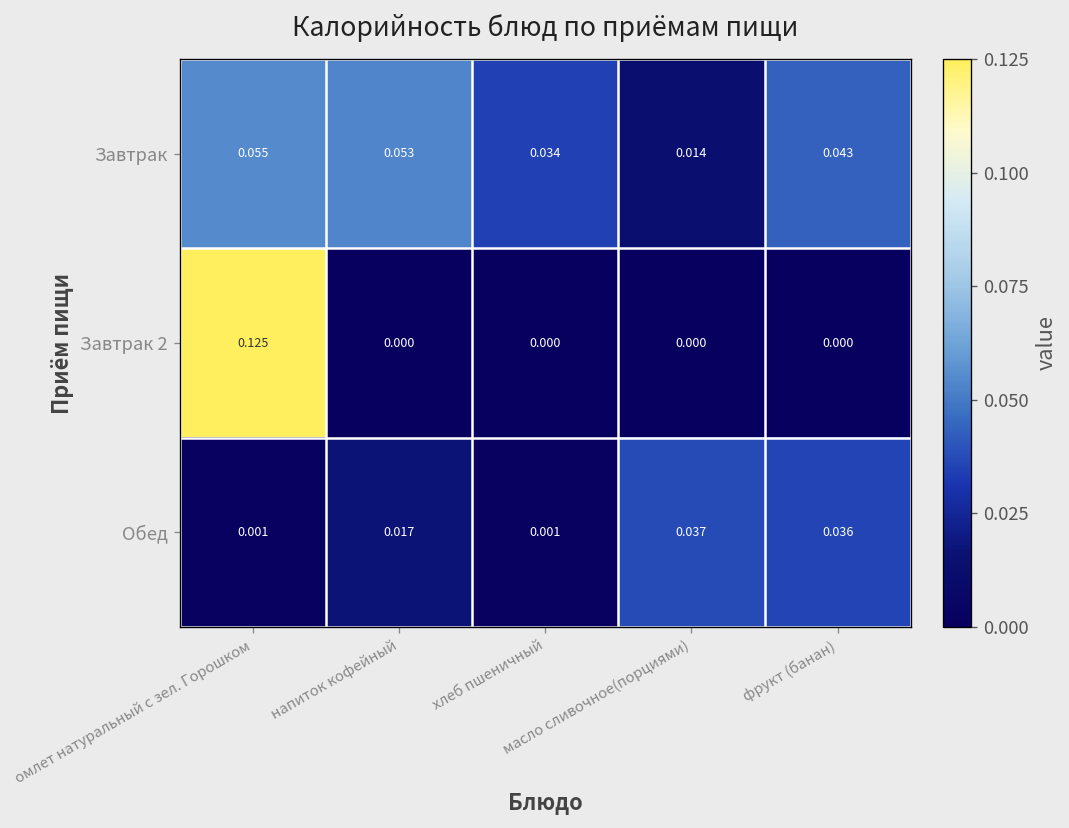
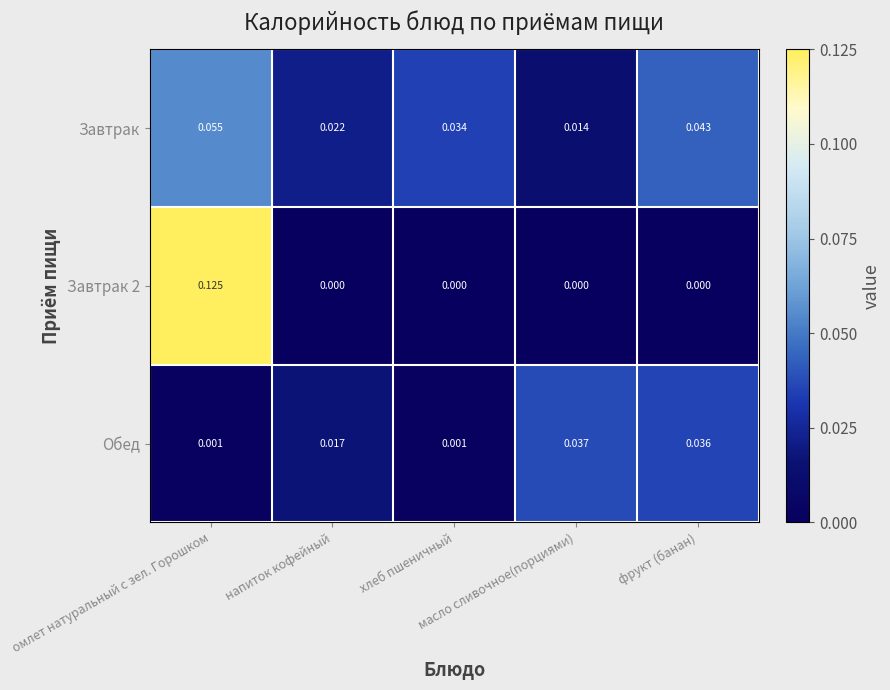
  {
    "Завтрак": {
      "омлет натуральный с зел. Горошком": 0.055,
-     "напиток кофейный": 0.053,
+     "напиток кофейный": 0.022,
      "хлеб пшеничный": 0.034,
      "масло сливочное(порциями)": 0.014,
      "фрукт (банан)": 0.043
    },
    "Завтрак 2": {
      "омлет натуральный с зел. Горошком": 0.125,
      "напиток кофейный": 0.000,
      "хлеб пшеничный": 0.000,
      "масло сливочное(порциями)": 0.000,
      "фрукт (банан)": 0.000
    },
    "Обед": {
      "омлет натуральный с зел. Горошком": 0.001,
      "напиток кофейный": 0.017,
      "хлеб пшеничный": 0.001,
      "масло сливочное(порциями)": 0.037,
      "фрукт (банан)": 0.036
    }
  }
